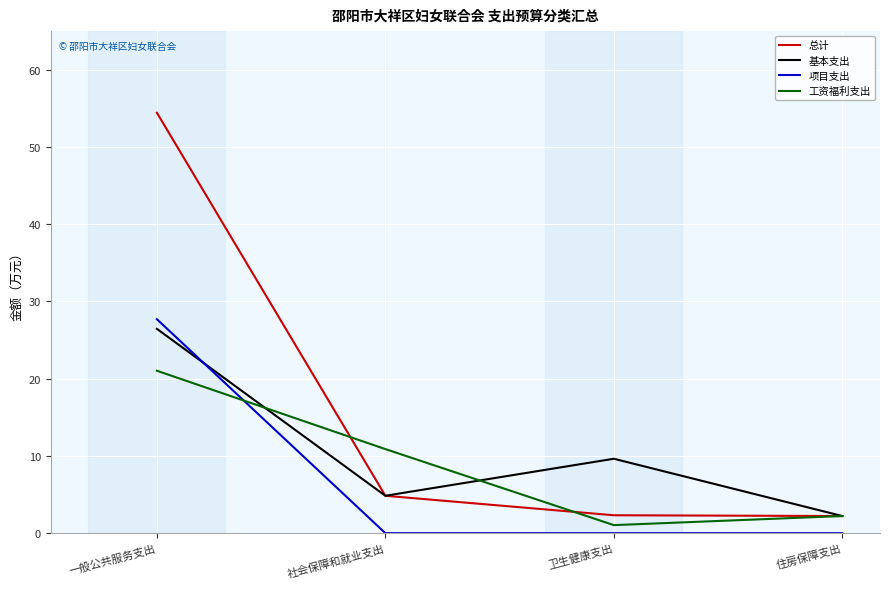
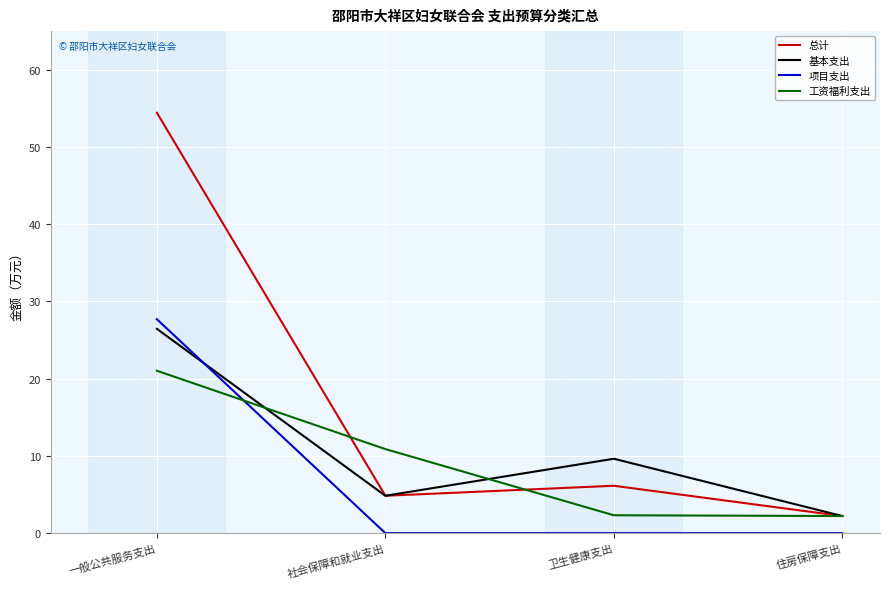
  {
    "总计": {
      "一般公共服务支出": 54,
-     "卫生健康支出": 2
+     "卫生健康支出": 6
    },
    "基本支出": {
      "一般公共服务支出": 26,
      "卫生健康支出": 10
    },
    "项目支出": {
      "一般公共服务支出": 28,
      "社会保障和就业支出": 0,
      "卫生健康支出": 0,
      "住房保障支出": 0
    },
    "工资福利支出": {
      "一般公共服务支出": 21,
      "社会保障和就业支出": 11,
-     "卫生健康支出": 1
+     "卫生健康支出": 2
    }
  }
